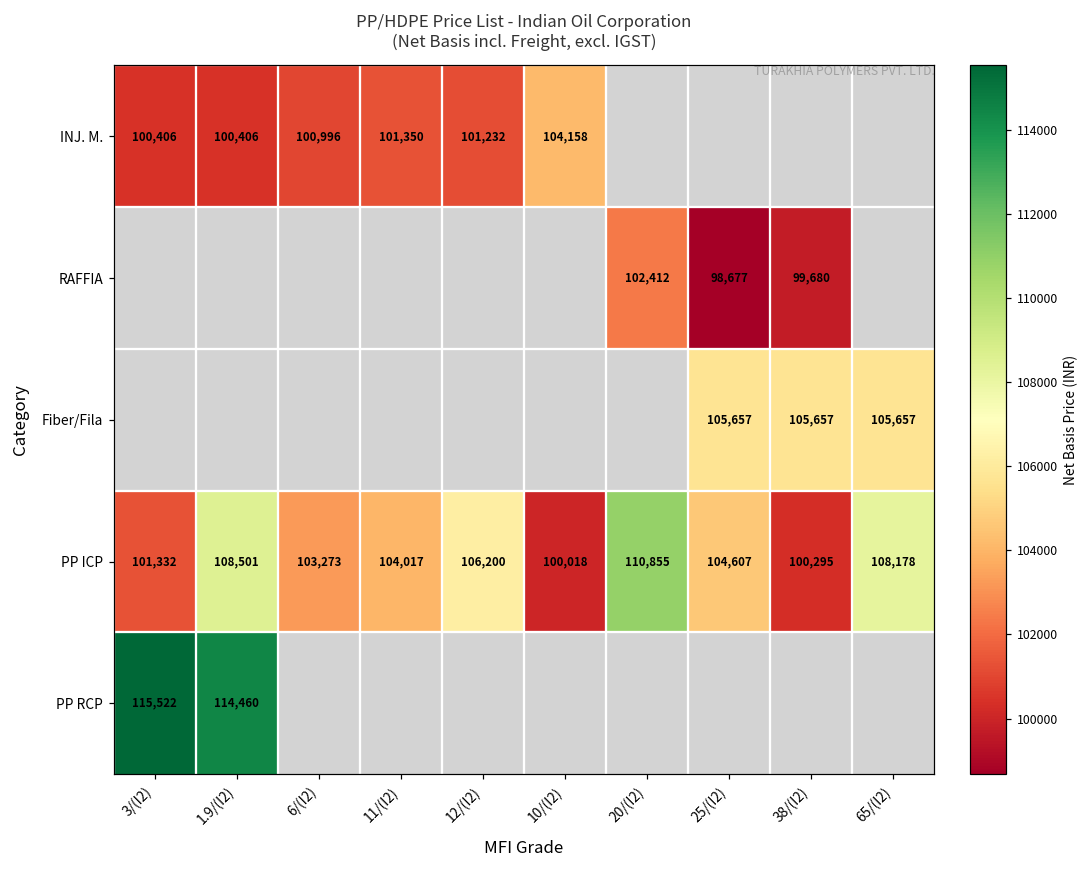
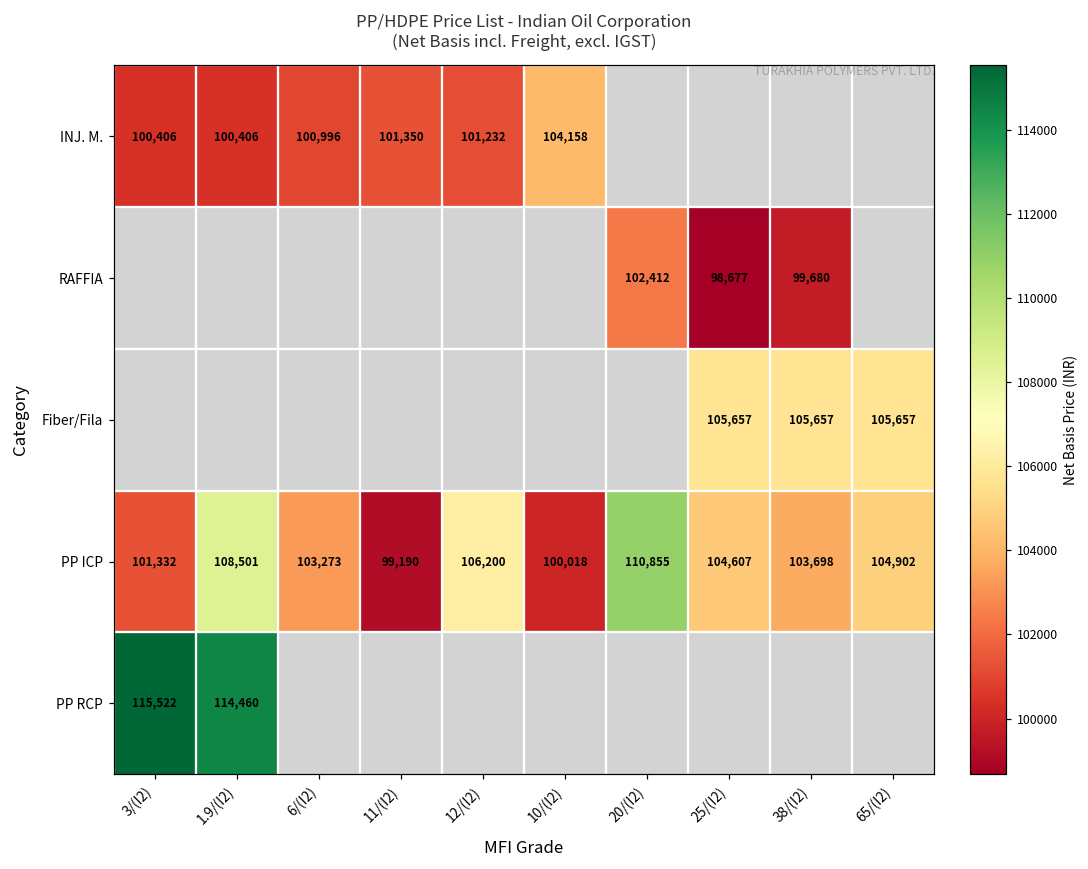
  {
    "INJ. M.": {
      "3/(I2)": "100,406",
      "1.9/(I2)": "100,406",
      "6/(I2)": "100,996",
      "11/(I2)": "101,350",
      "12/(I2)": "101,232",
      "10/(I2)": "104,158"
    },
    "RAFFIA": {
      "20/(I2)": "102,412",
      "25/(I2)": "98,677",
      "38/(I2)": "99,680"
    },
    "Fiber/Fila": {
      "25/(I2)": "105,657",
      "38/(I2)": "105,657",
      "65/(I2)": "105,657"
    },
    "PP ICP": {
      "3/(I2)": "101,332",
      "1.9/(I2)": "108,501",
      "6/(I2)": "103,273",
-     "11/(I2)": "104,017",
+     "11/(I2)": "99,190",
      "12/(I2)": "106,200",
      "10/(I2)": "100,018",
      "20/(I2)": "110,855",
      "25/(I2)": "104,607",
-     "38/(I2)": "100,295",
-     "65/(I2)": "108,178"
+     "38/(I2)": "103,698",
+     "65/(I2)": "104,902"
    },
    "PP RCP": {
      "3/(I2)": "115,522",
      "1.9/(I2)": "114,460"
    }
  }
